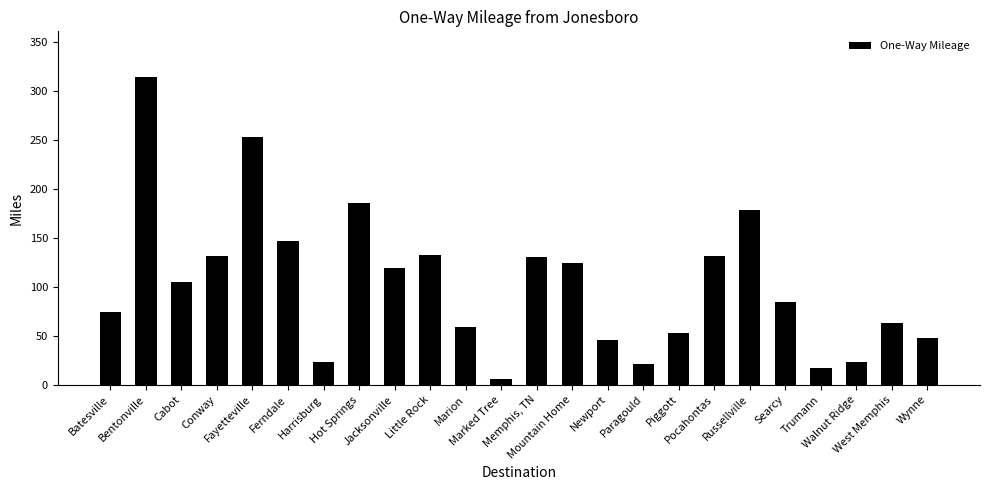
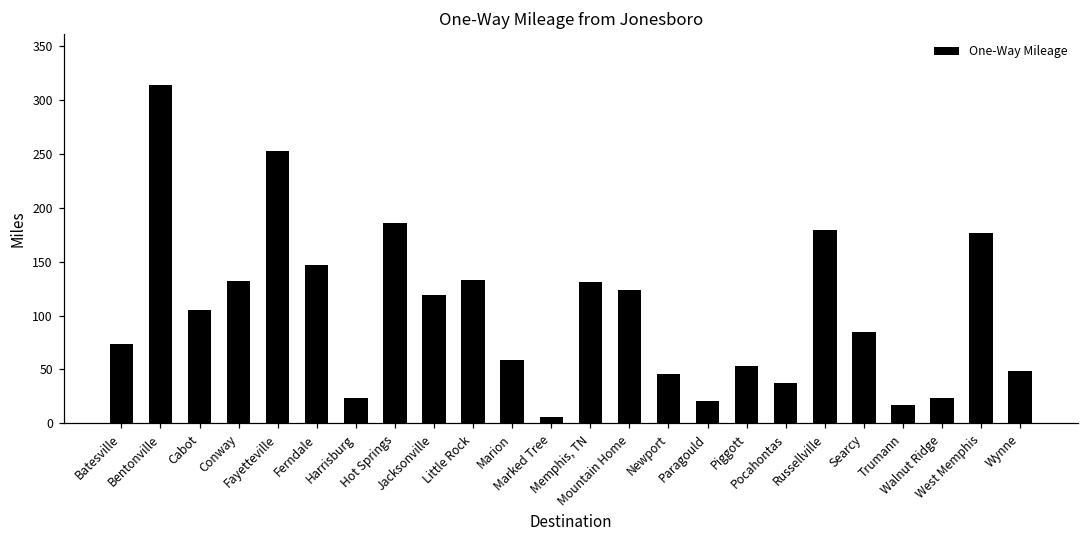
  {
    "Batesville": 70,
    "Bentonville": 310,
    "Cabot": 110,
    "Conway": 130,
    "Fayetteville": 250,
    "Ferndale": 150,
    "Harrisburg": 20,
    "Hot Springs": 190,
    "Jacksonville": 120,
    "Little Rock": 130,
    "Marion": 60,
    "Marked Tree": 10,
    "Memphis, TN": 130,
    "Mountain Home": 120,
    "Newport": 50,
    "Paragould": 20,
    "Piggott": 50,
-   "Pocahontas": 130,
+   "Pocahontas": 40,
    "Russellville": 180,
    "Searcy": 90,
    "Trumann": 20,
    "Walnut Ridge": 20,
-   "West Memphis": 60,
+   "West Memphis": 180,
    "Wynne": 50
  }
